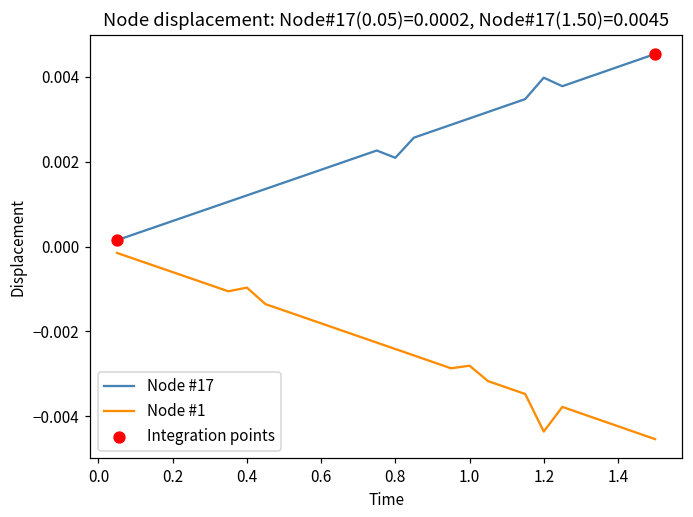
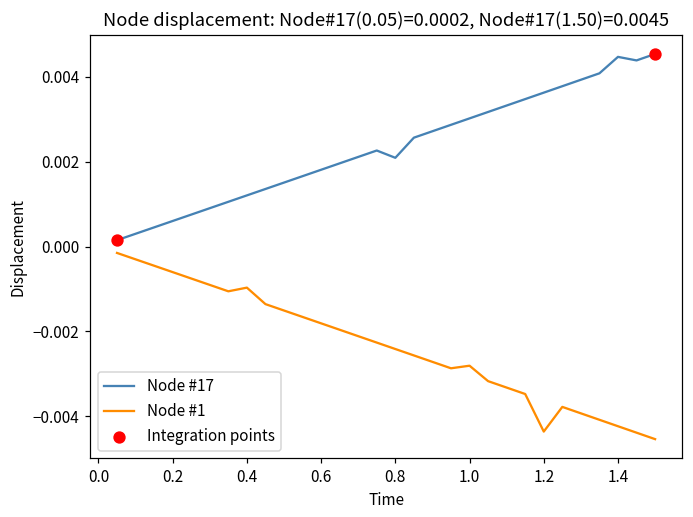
  {
    "Node #17": {
      "0.2": 0.0006,
      "0.4": 0.0012,
      "0.6": 0.0018,
      "0.8": 0.0021,
      "1.0": 0.0030,
-     "1.2": 0.0040,
-     "1.4": 0.0042
+     "1.2": 0.0036,
+     "1.4": 0.0045
    },
    "Node #1": {
      "0.2": -0.0006,
      "0.4": -0.0010,
      "0.6": -0.0018,
      "0.8": -0.0024,
      "1.0": -0.0028,
      "1.2": -0.0044,
      "1.4": -0.0042
    }
  }
